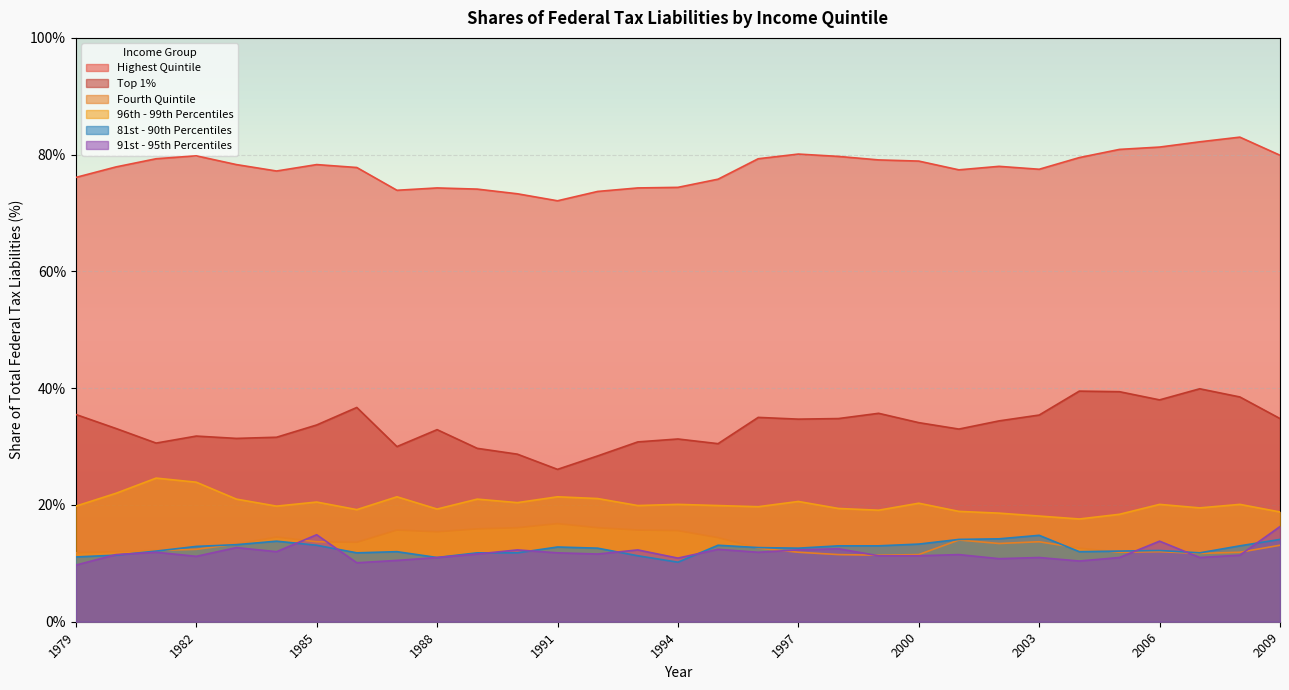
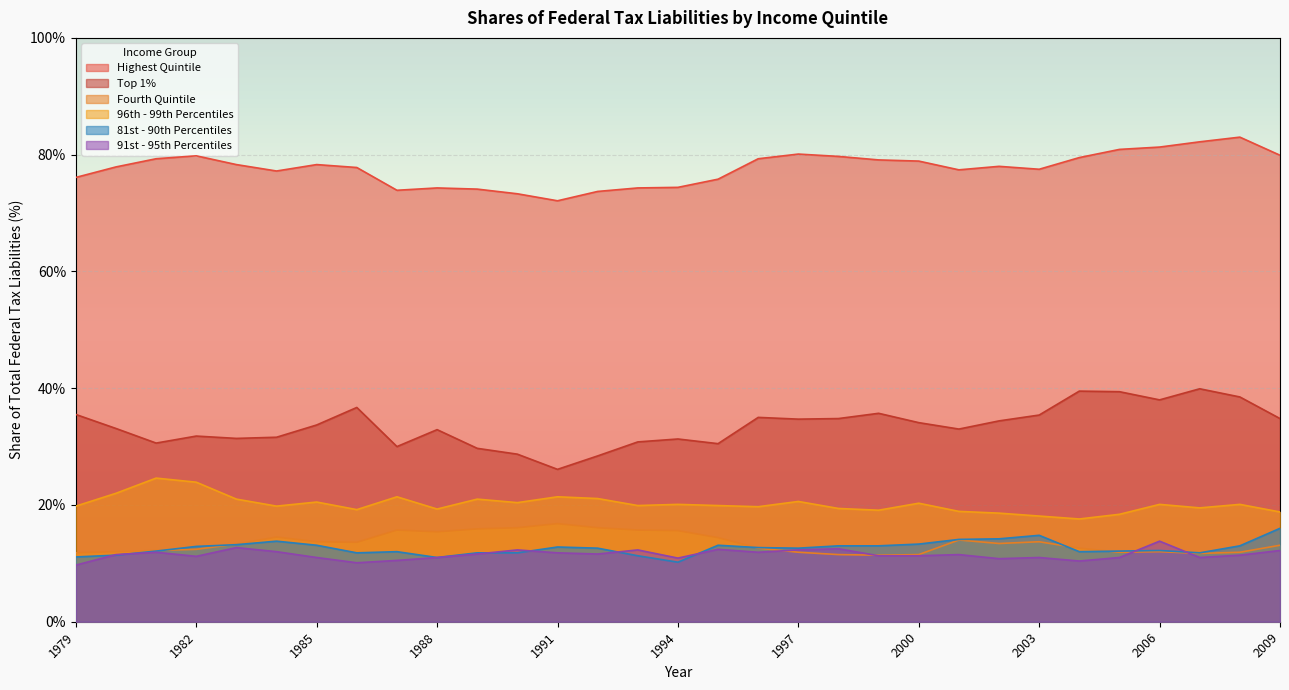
  {
    "81st - 90th Percentiles": {
      "1979": "11%",
      "1982": "13%",
      "1985": "13%",
      "1991": "13%",
      "1994": "10%",
      "2000": "13%",
      "2003": "15%",
-     "2009": "14%"
+     "2009": "16%"
    },
    "91st - 95th Percentiles": {
      "1979": "10%",
      "1982": "11%",
-     "1985": "15%",
+     "1985": "11%",
      "1991": "12%",
      "1994": "11%",
      "2003": "11%",
      "2006": "14%",
-     "2009": "16%"
+     "2009": "12%"
    }
  }
